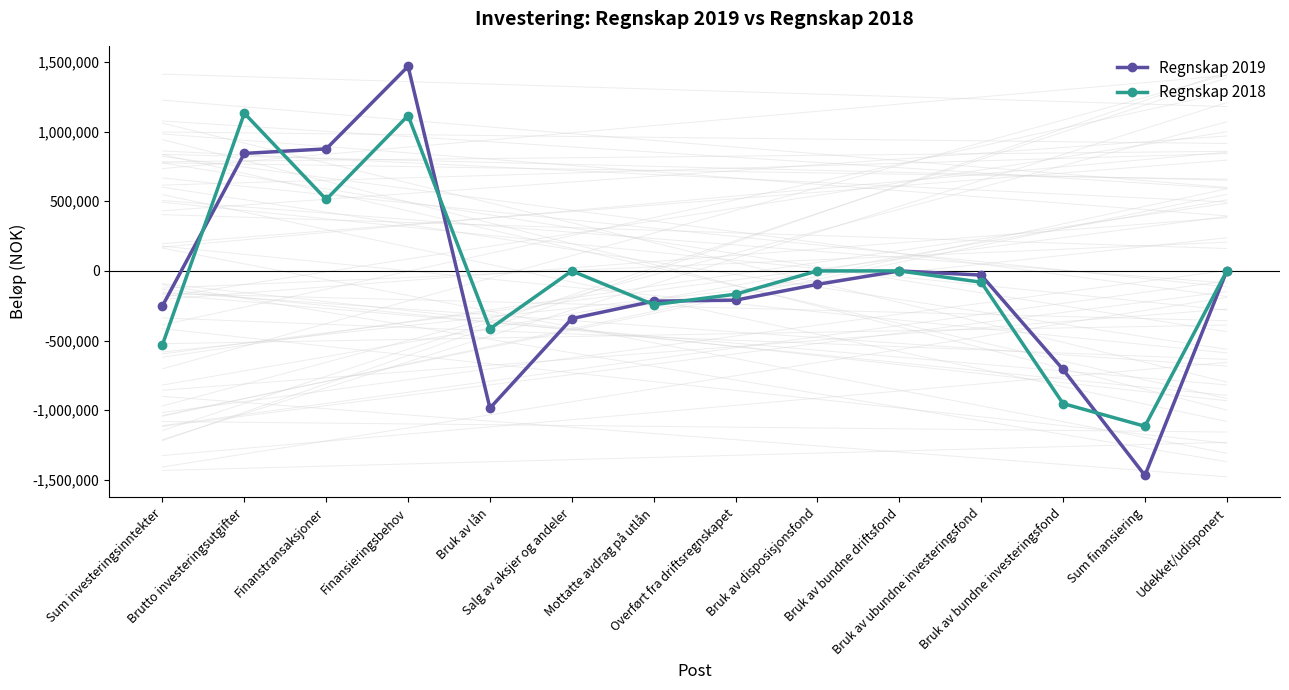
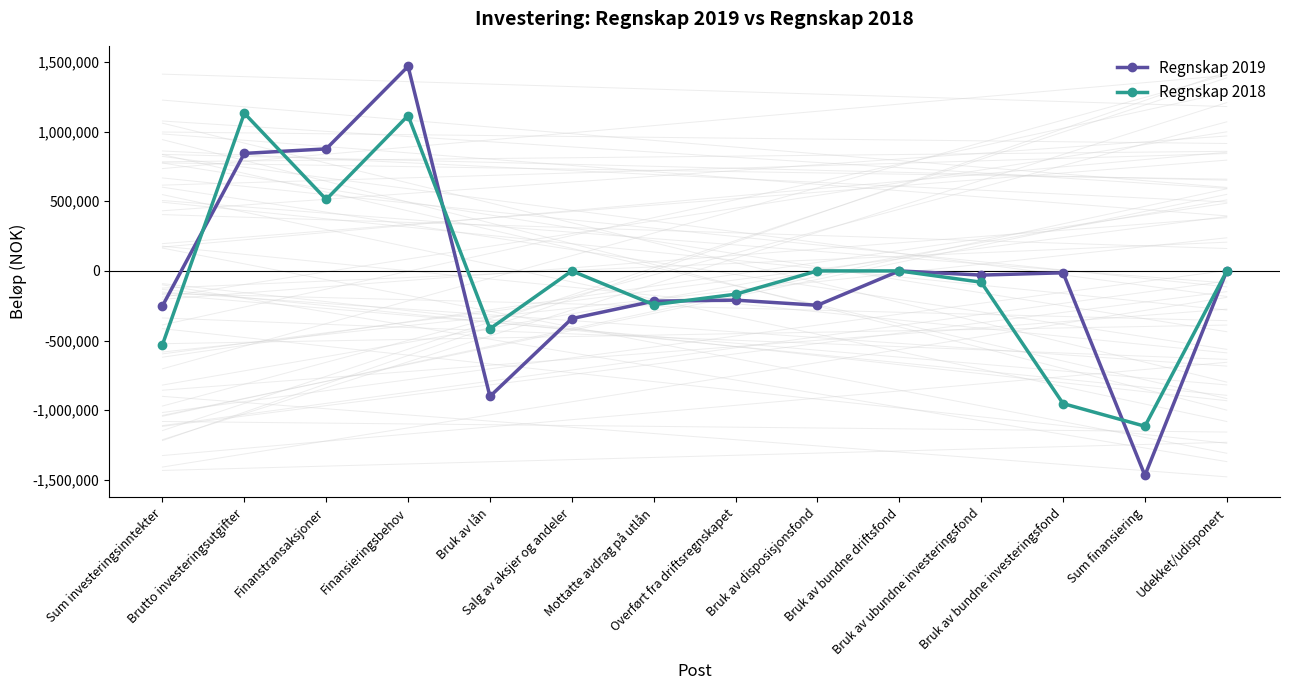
  {
    "Regnskap 2019": {
      "Sum investeringsinntekter": "-250,000",
      "Brutto investeringsutgifter": "840,000",
      "Finanstransaksjoner": "880,000",
      "Finansieringsbehov": "1,470,000",
-     "Bruk av lån": "-980,000",
+     "Bruk av lån": "-900,000",
      "Salg av aksjer og andeler": "-340,000",
      "Mottatte avdrag på utlån": "-220,000",
      "Overført fra driftsregnskapet": "-210,000",
-     "Bruk av disposisjonsfond": "-100,000",
+     "Bruk av disposisjonsfond": "-250,000",
      "Bruk av ubundne investeringsfond": "-30,000",
-     "Bruk av bundne investeringsfond": "-710,000",
+     "Bruk av bundne investeringsfond": "-10,000",
      "Sum finansiering": "-1,470,000"
    },
    "Regnskap 2018": {
      "Brutto investeringsutgifter": "1,130,000",
      "Finanstransaksjoner": "510,000",
      "Finansieringsbehov": "1,110,000",
      "Bruk av lån": "-420,000",
      "Salg av aksjer og andeler": "0",
      "Mottatte avdrag på utlån": "-240,000",
      "Overført fra driftsregnskapet": "-170,000",
      "Bruk av disposisjonsfond": "0",
      "Bruk av ubundne investeringsfond": "-80,000",
      "Bruk av bundne investeringsfond": "-950,000",
      "Sum finansiering": "-1,110,000"
    }
  }
